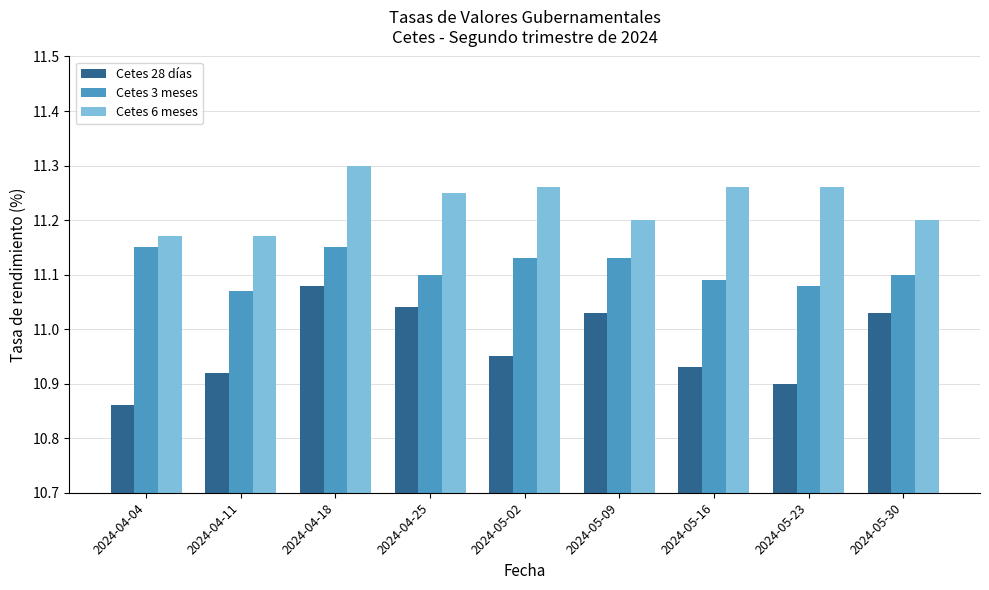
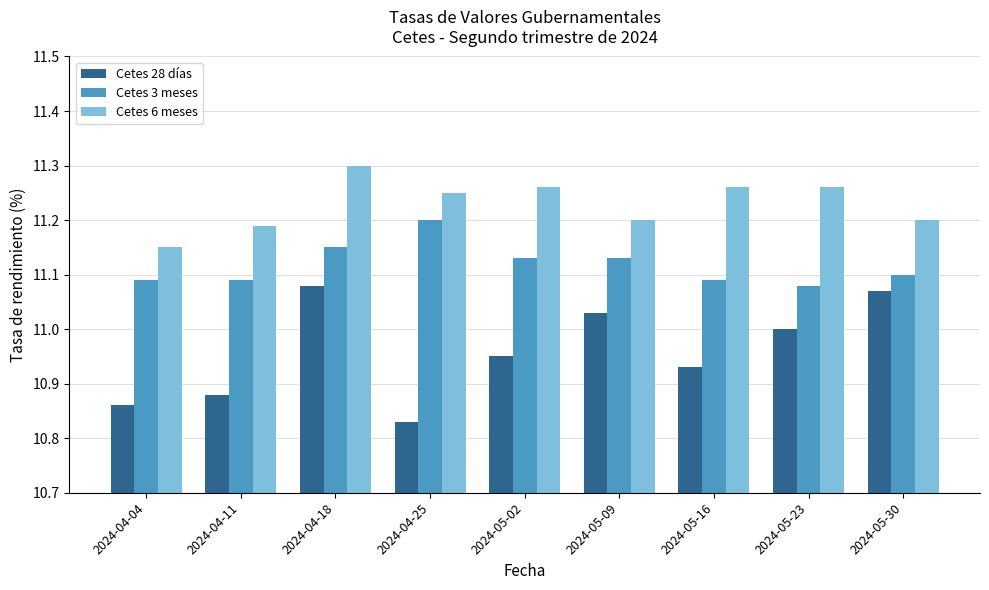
  {
    "Cetes 28 días": {
      "2024-04-04": 10.86,
-     "2024-04-11": 10.92,
+     "2024-04-11": 10.88,
      "2024-04-18": 11.08,
-     "2024-04-25": 11.04,
+     "2024-04-25": 10.83,
      "2024-05-02": 10.95,
      "2024-05-09": 11.03,
      "2024-05-16": 10.93,
-     "2024-05-23": 10.9,
-     "2024-05-30": 11.03
+     "2024-05-23": 11.0,
+     "2024-05-30": 11.07
    },
    "Cetes 3 meses": {
-     "2024-04-04": 11.15,
-     "2024-04-11": 11.07,
+     "2024-04-04": 11.09,
+     "2024-04-11": 11.09,
      "2024-04-18": 11.15,
-     "2024-04-25": 11.1,
+     "2024-04-25": 11.2,
      "2024-05-02": 11.13,
      "2024-05-09": 11.13,
      "2024-05-16": 11.09,
      "2024-05-23": 11.08,
      "2024-05-30": 11.10
    },
    "Cetes 6 meses": {
-     "2024-04-04": 11.17,
-     "2024-04-11": 11.17,
+     "2024-04-04": 11.15,
+     "2024-04-11": 11.19,
      "2024-04-18": 11.30,
      "2024-04-25": 11.25,
      "2024-05-02": 11.26,
      "2024-05-09": 11.20,
      "2024-05-16": 11.26,
      "2024-05-23": 11.26,
      "2024-05-30": 11.20
    }
  }
